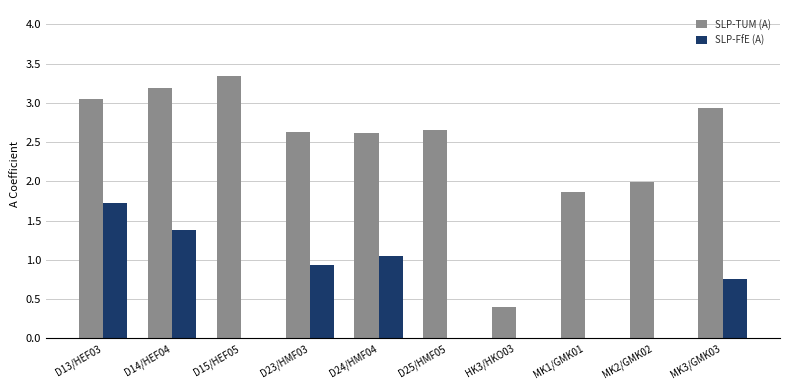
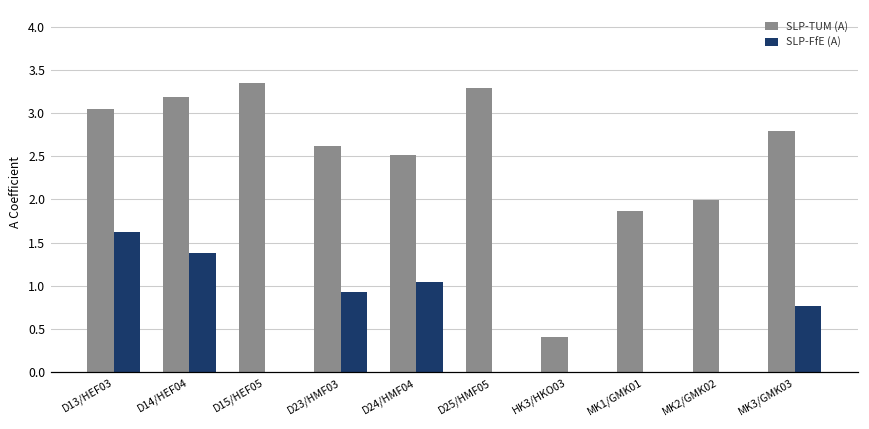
  {
    "SLP-TUM (A)": {
      "D13/HEF03": 3.0,
      "D14/HEF04": 3.2,
      "D15/HEF05": 3.3,
      "D23/HMF03": 2.6,
-     "D24/HMF04": 2.6,
-     "D25/HMF05": 2.7,
+     "D24/HMF04": 2.5,
+     "D25/HMF05": 3.3,
      "HK3/HKO03": 0.4,
      "MK1/GMK01": 1.9,
      "MK2/GMK02": 2.0,
-     "MK3/GMK03": 2.9
+     "MK3/GMK03": 2.8
    },
    "SLP-FfE (A)": {
-     "D13/HEF03": 1.7,
+     "D13/HEF03": 1.6,
      "D14/HEF04": 1.4,
      "D15/HEF05": 0.0,
      "D23/HMF03": 0.9,
      "D24/HMF04": 1.0,
      "D25/HMF05": 0.0,
      "HK3/HKO03": 0.0,
      "MK1/GMK01": 0.0,
      "MK2/GMK02": 0.0,
      "MK3/GMK03": 0.8
    }
  }
